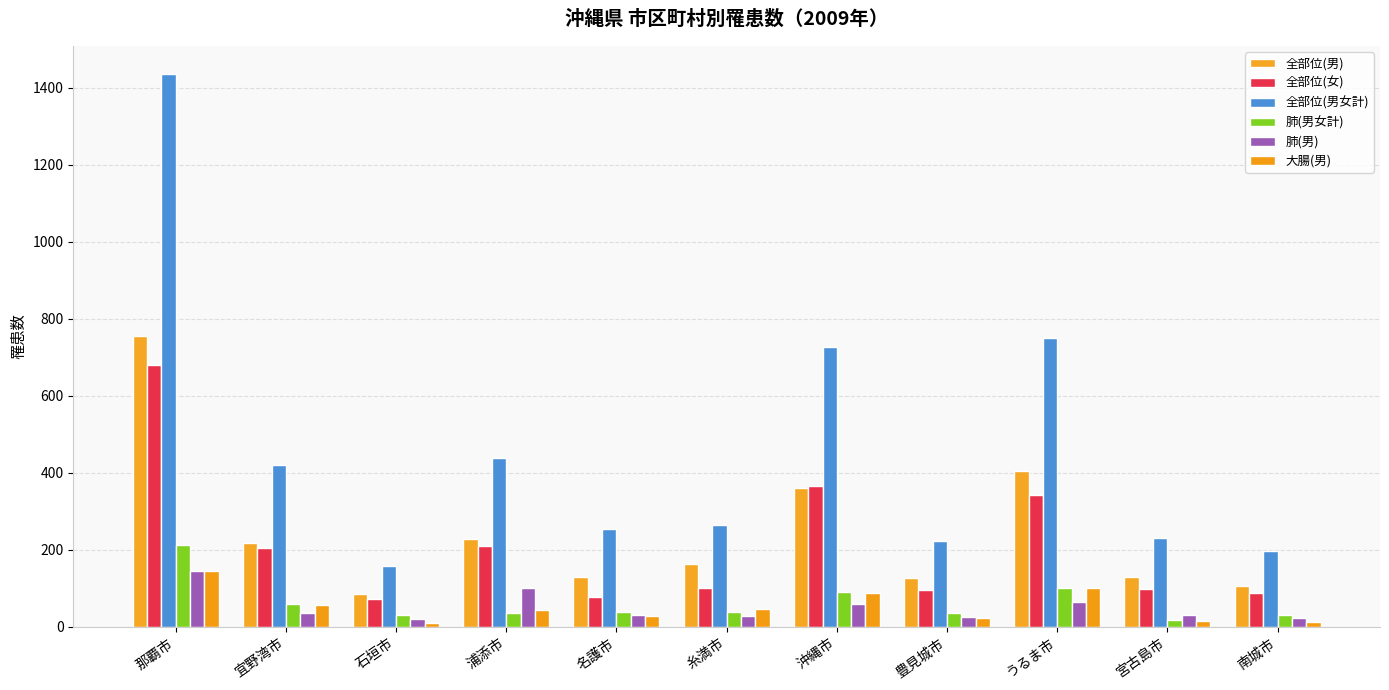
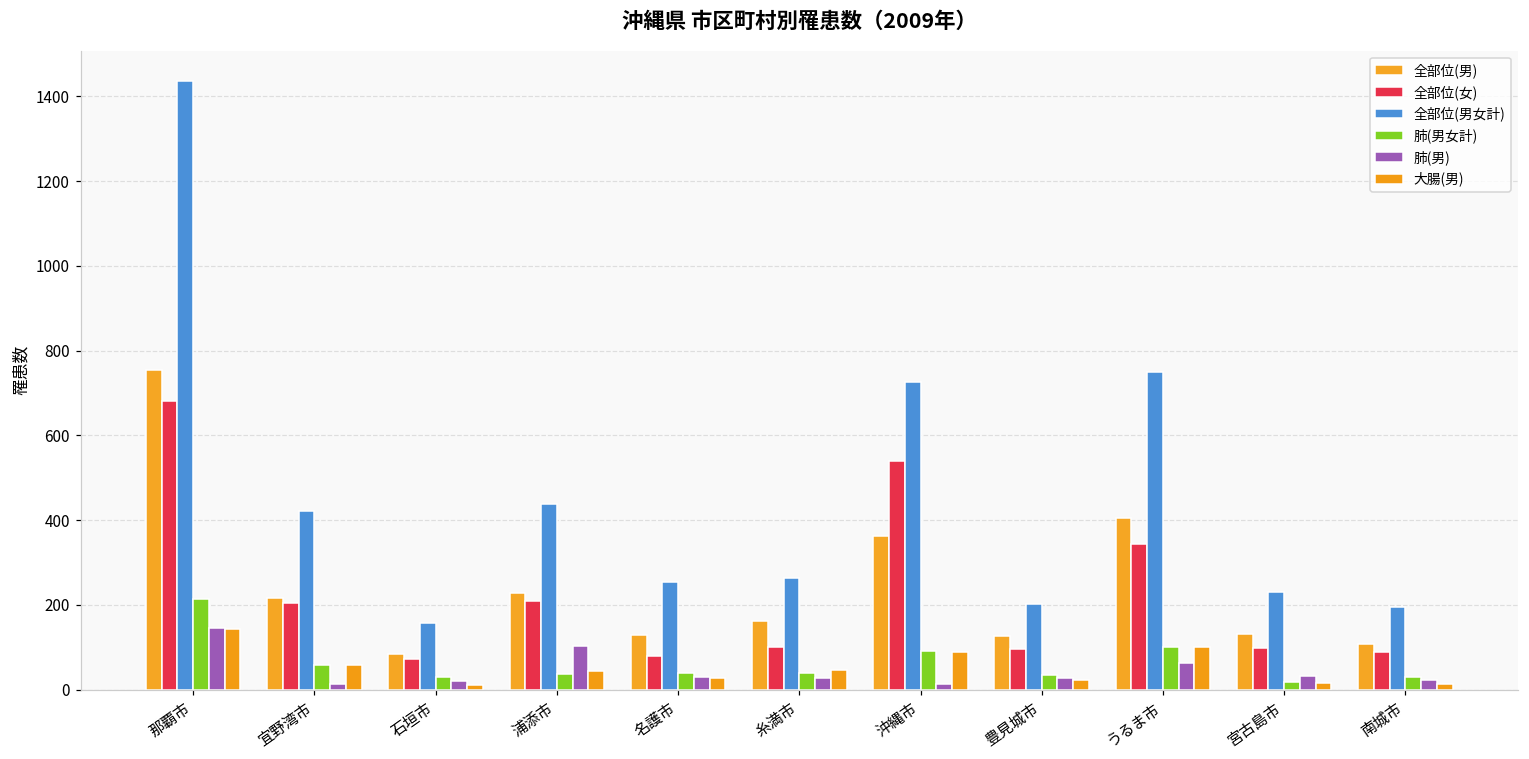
  {
    "全部位(女)": {
      "那覇市": 680,
      "宜野湾市": 200,
      "石垣市": 70,
      "浦添市": 210,
      "名護市": 80,
      "糸満市": 100,
-     "沖縄市": 370,
+     "沖縄市": 540,
      "豊見城市": 100,
      "うるま市": 340,
      "宮古島市": 100,
      "南城市": 90
    },
    "全部位(男女計)": {
      "那覇市": 1440,
      "宜野湾市": 420,
      "石垣市": 160,
      "浦添市": 440,
      "名護市": 250,
      "糸満市": 260,
      "沖縄市": 730,
-     "豊見城市": 220,
+     "豊見城市": 200,
      "うるま市": 750,
      "宮古島市": 230,
      "南城市": 200
    },
    "肺(男女計)": {
      "那覇市": 210,
      "宜野湾市": 60,
      "石垣市": 30,
      "浦添市": 40,
      "名護市": 40,
      "糸満市": 40,
      "沖縄市": 90,
      "豊見城市": 40,
      "うるま市": 100,
      "宮古島市": 20,
      "南城市": 30
    },
    "肺(男)": {
      "那覇市": 150,
-     "宜野湾市": 40,
+     "宜野湾市": 10,
      "石垣市": 20,
      "浦添市": 100,
      "名護市": 30,
      "糸満市": 30,
-     "沖縄市": 60,
+     "沖縄市": 10,
      "豊見城市": 30,
      "うるま市": 60,
      "宮古島市": 30,
      "南城市": 20
    }
  }
